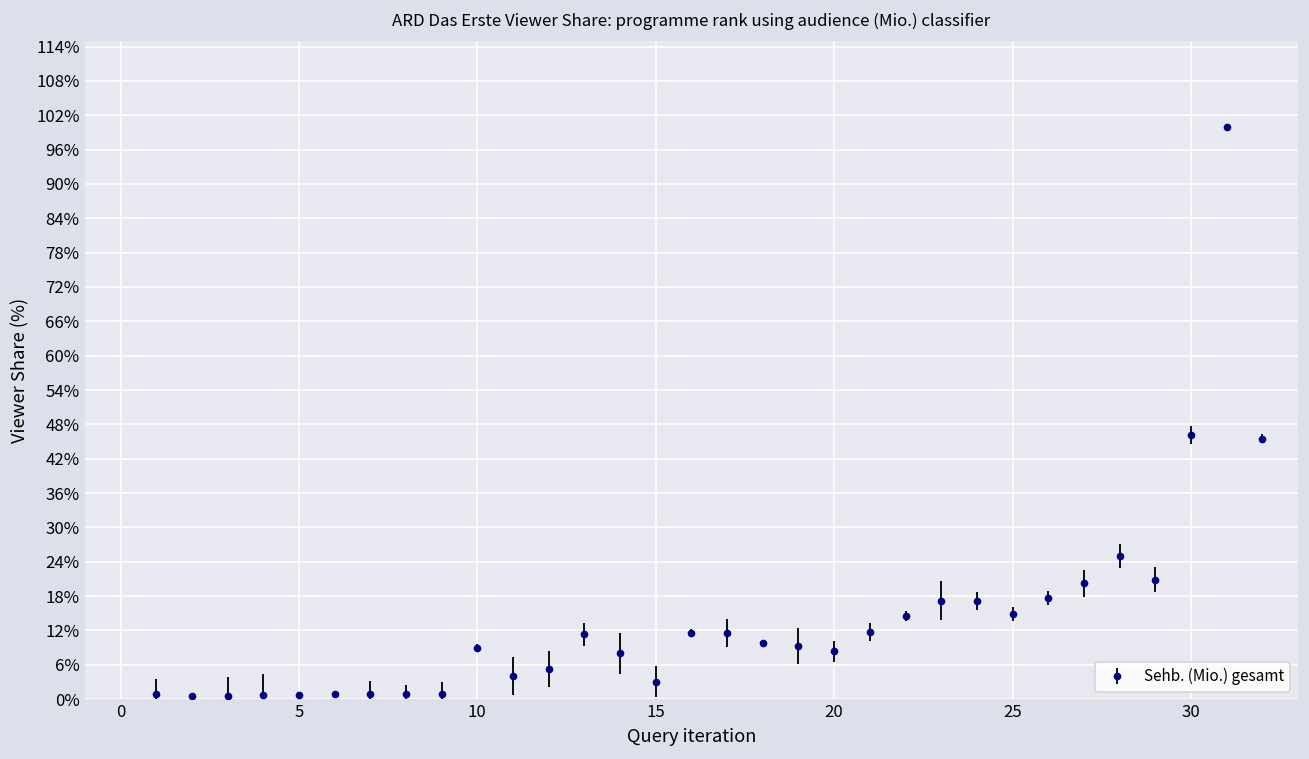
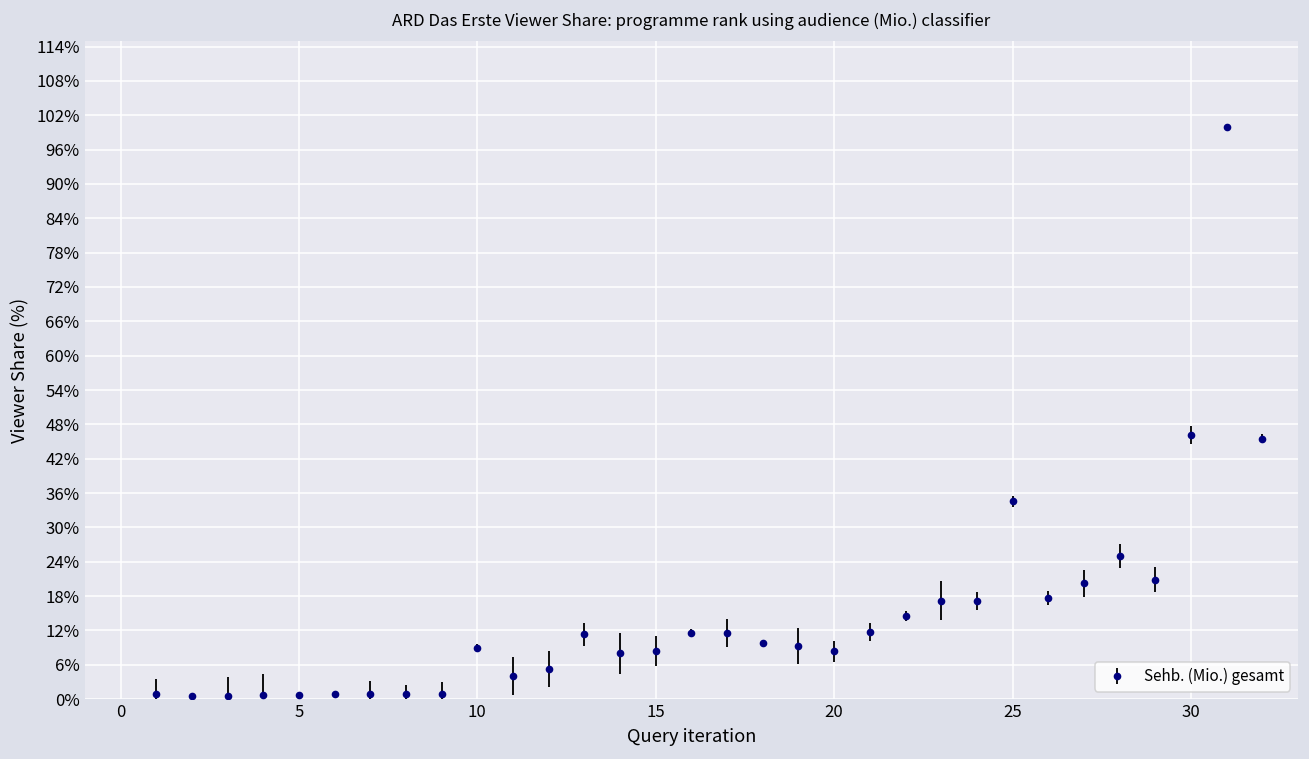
  {
    "5": "1%",
    "10": "9%",
-   "15": "3%",
+   "15": "8%",
    "20": "8%",
-   "25": "15%",
+   "25": "35%",
    "30": "46%"
  }
